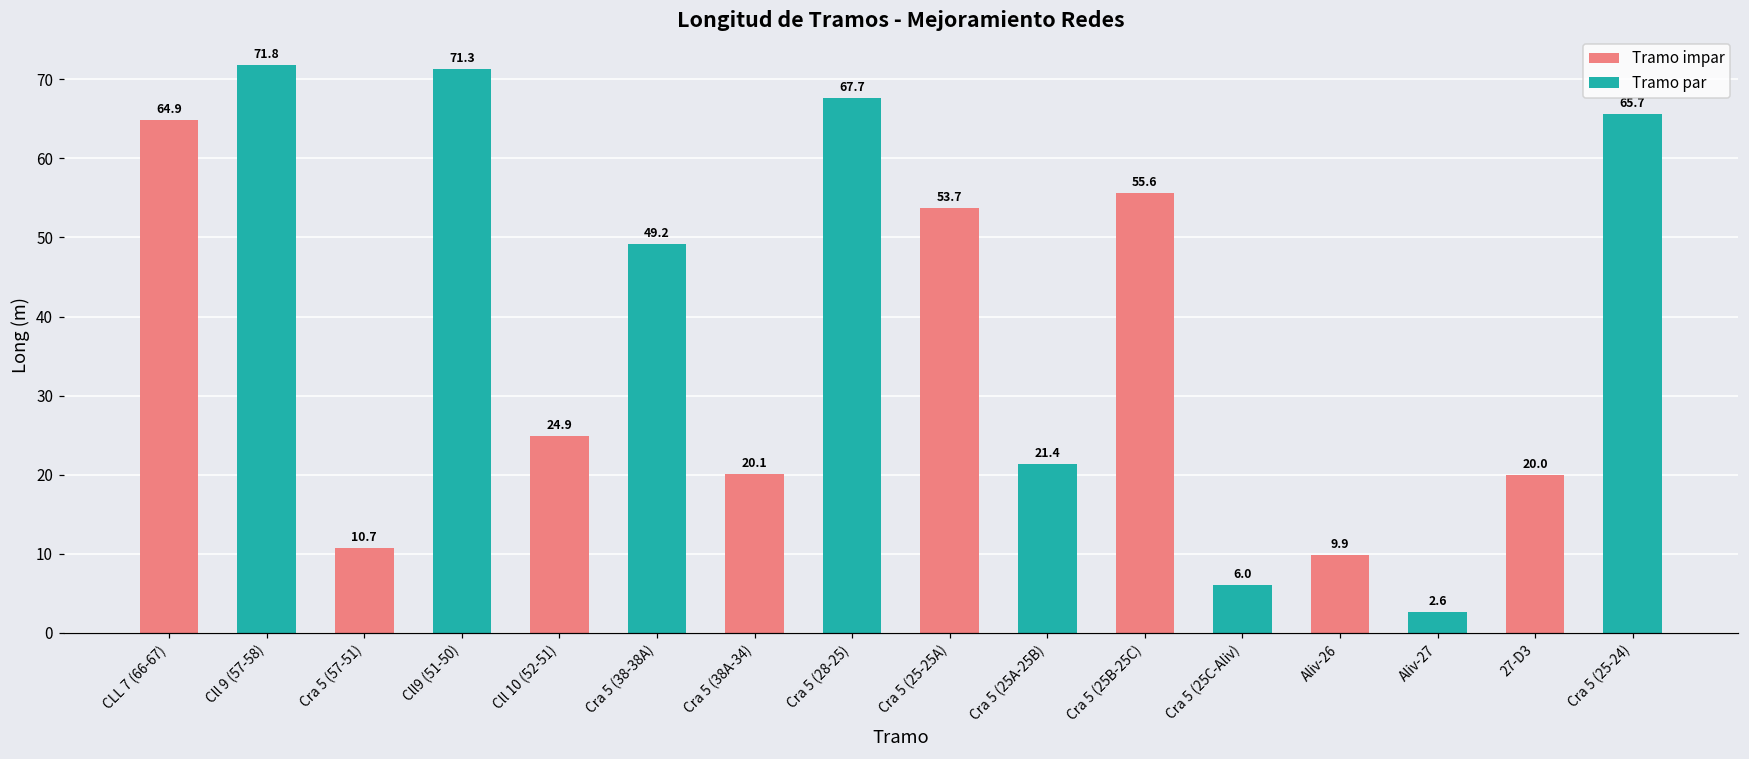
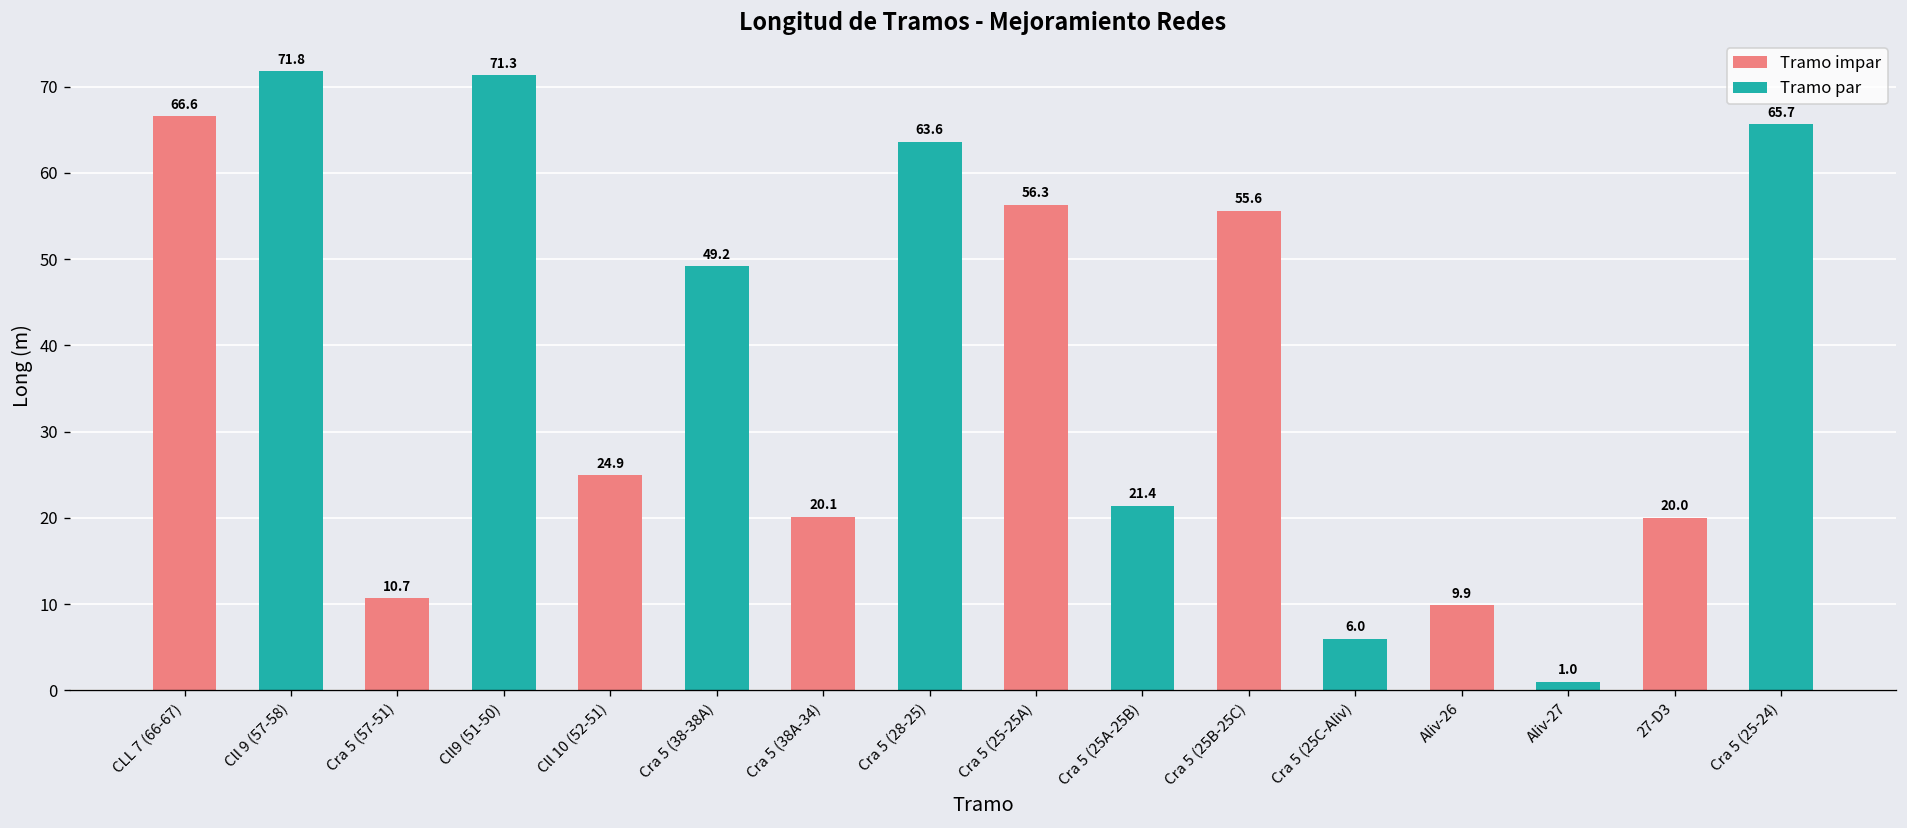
  {
-   "CLL 7 (66-67)": 64.9,
+   "CLL 7 (66-67)": 66.6,
    "Cll 9 (57-58)": 71.8,
    "Cra 5 (57-51)": 10.7,
    "Cll9 (51-50)": 71.3,
    "Cll 10 (52-51)": 24.9,
    "Cra 5 (38-38A)": 49.2,
    "Cra 5 (38A-34)": 20.1,
-   "Cra 5 (28-25)": 67.7,
-   "Cra 5 (25-25A)": 53.7,
+   "Cra 5 (28-25)": 63.6,
+   "Cra 5 (25-25A)": 56.3,
    "Cra 5 (25A-25B)": 21.4,
    "Cra 5 (25B-25C)": 55.6,
    "Cra 5 (25C-Aliv)": 6.0,
    "Aliv-26": 9.9,
-   "Aliv-27": 2.6,
+   "Aliv-27": 1.0,
    "27-D3": 20.0,
    "Cra 5 (25-24)": 65.7
  }
